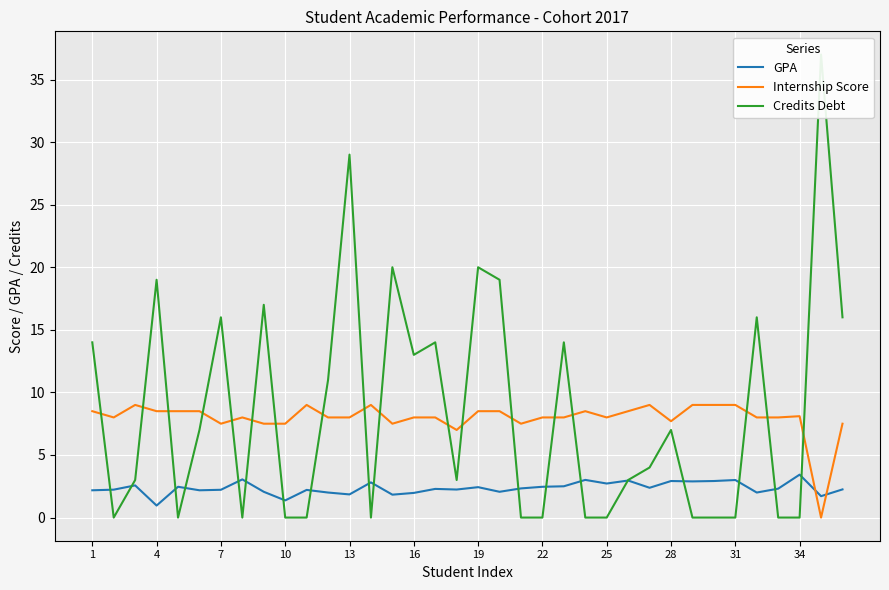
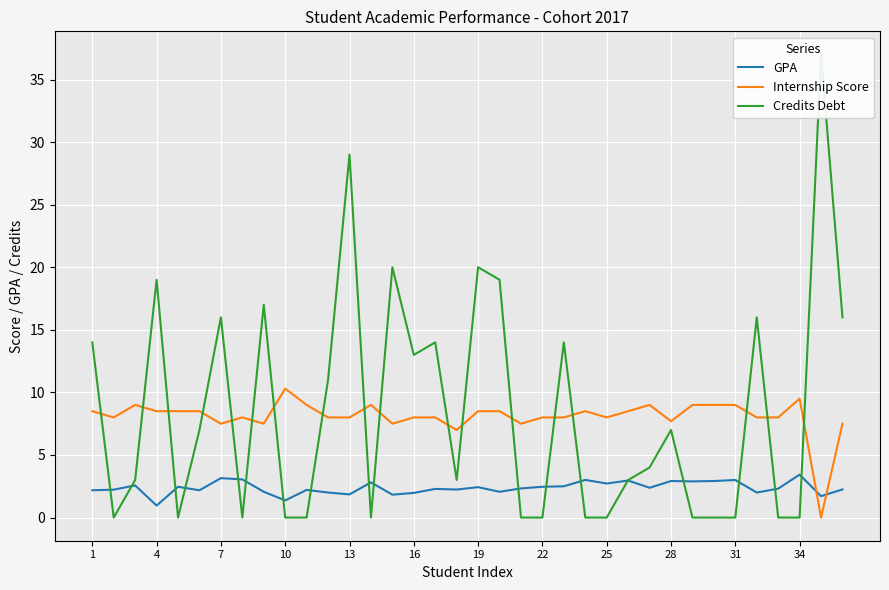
  {
    "GPA": {
      "1": 2.2,
      "4": 1.0,
-     "7": 2.2,
+     "7": 3.2,
      "10": 1.4,
      "13": 1.9,
      "16": 2.0,
      "19": 2.4,
      "22": 2.5,
      "25": 2.7,
      "28": 2.9,
      "31": 3.0,
      "34": 3.4
    },
    "Internship Score": {
      "1": 8.5,
      "4": 8.5,
      "7": 7.5,
-     "10": 7.5,
+     "10": 10.3,
      "13": 8.0,
      "16": 8.0,
      "19": 8.5,
      "22": 8.0,
      "25": 8.0,
      "28": 7.7,
      "31": 9.0,
-     "34": 8.1
+     "34": 9.5
    },
    "Credits Debt": {
      "1": 14.0,
      "4": 19.0,
      "7": 16.0,
      "10": 0.0,
      "13": 29.0,
      "16": 13.0,
      "19": 20.0,
      "22": 0.0,
      "25": 0.0,
      "28": 7.0,
      "31": 0.0,
      "34": 0.0
    }
  }
